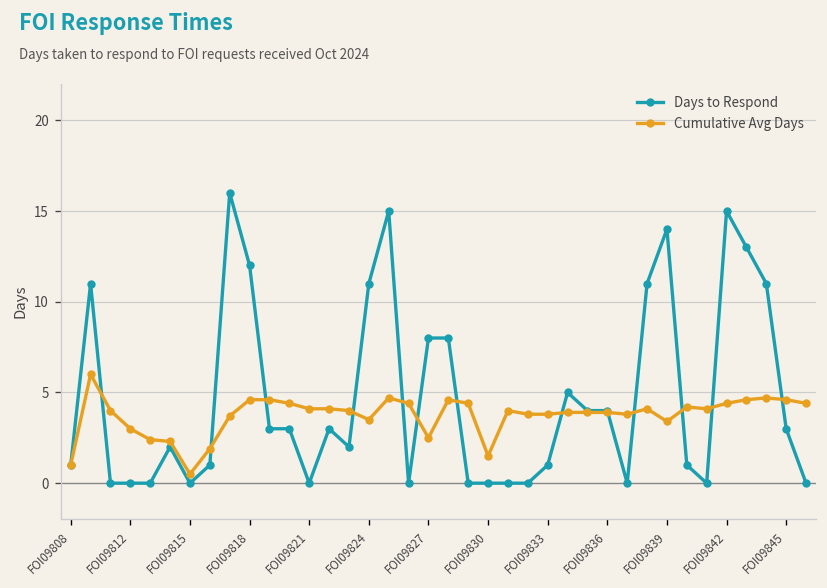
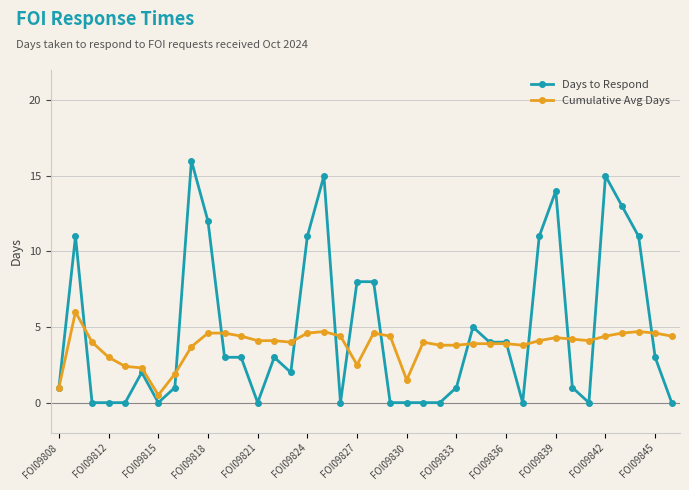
  {
    "Days to Respond": {
      "FOI09812": 0.0,
      "FOI09815": 0.0,
      "FOI09818": 12.0,
      "FOI09821": 0.0,
      "FOI09824": 11.0,
      "FOI09827": 8.0,
      "FOI09830": 0.0,
      "FOI09833": 1.0,
      "FOI09839": 14.0,
      "FOI09842": 15.0,
      "FOI09845": 3.0
    },
    "Cumulative Avg Days": {
      "FOI09812": 3.0,
      "FOI09815": 0.5,
      "FOI09818": 4.6,
      "FOI09821": 4.1,
-     "FOI09824": 3.5,
+     "FOI09824": 4.6,
      "FOI09827": 2.5,
      "FOI09830": 1.5,
      "FOI09833": 3.8,
-     "FOI09839": 3.4,
+     "FOI09839": 4.3,
      "FOI09842": 4.4,
      "FOI09845": 4.6
    }
  }
